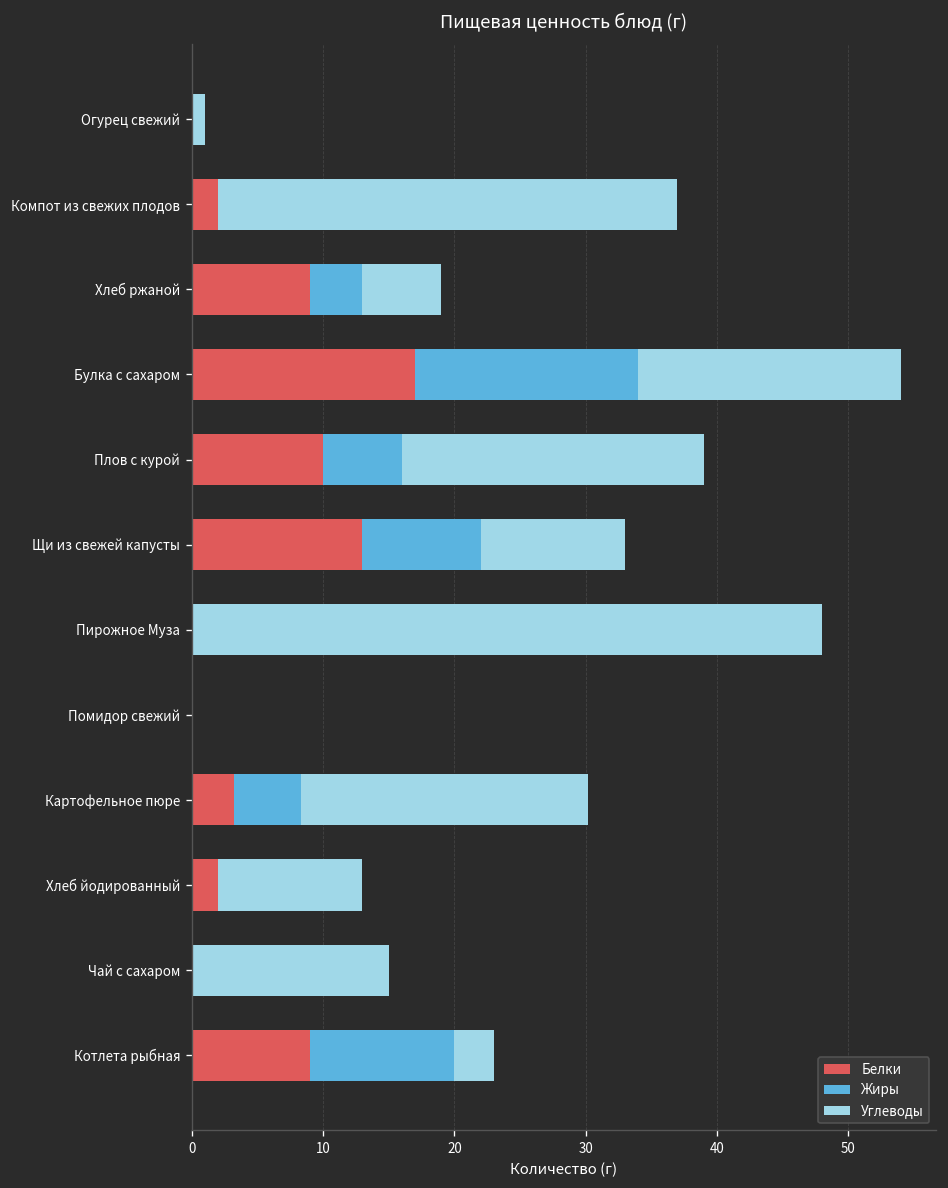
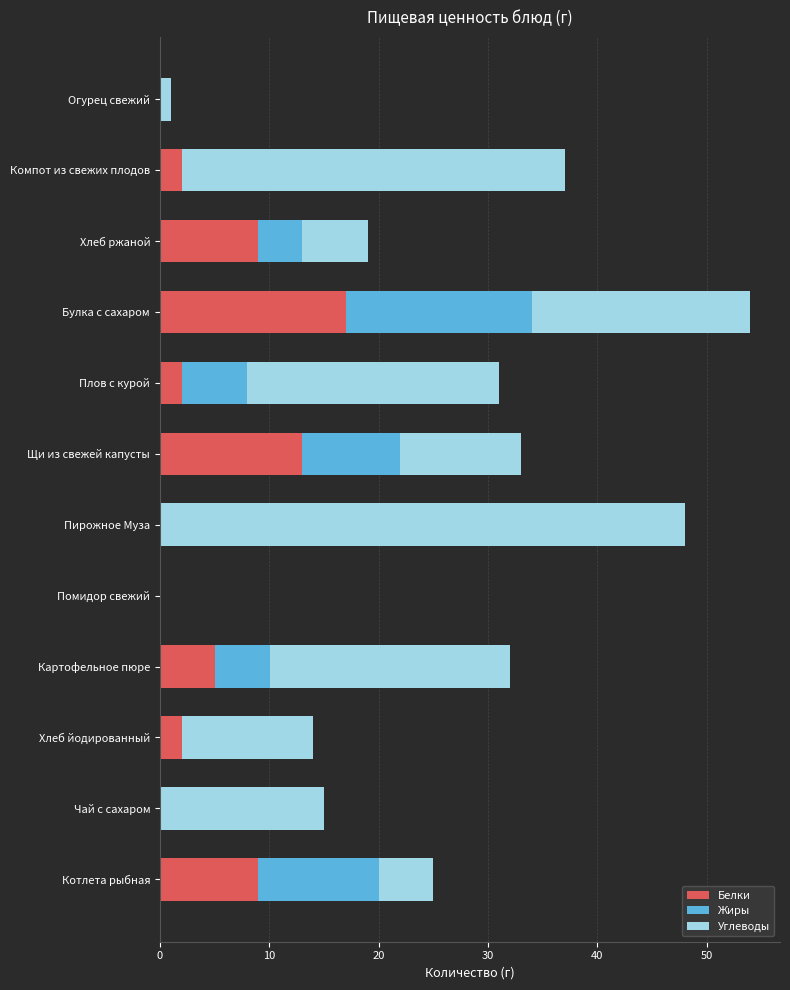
  {
    "Белки": {
      "Огурец свежий": 0.0,
      "Компот из свежих плодов": 2.0,
      "Хлеб ржаной": 9.0,
      "Булка с сахаром": 17.0,
-     "Плов с курой": 10,
+     "Плов с курой": 2,
      "Щи из свежей капусты": 13.0,
      "Пирожное Муза": 0.0,
      "Помидор свежий": 0.0,
-     "Картофельное пюре": 3.2,
+     "Картофельное пюре": 5.0,
      "Хлеб йодированный": 2.0,
      "Чай с сахаром": 0.0,
      "Котлета рыбная": 9.0
    },
    "Жиры": {
      "Огурец свежий": 0.0,
      "Компот из свежих плодов": 0.0,
      "Хлеб ржаной": 4.0,
      "Булка с сахаром": 17.0,
      "Плов с курой": 6.0,
      "Щи из свежей капусты": 9.0,
      "Пирожное Муза": 0.0,
      "Помидор свежий": 0.0,
      "Картофельное пюре": 5.1,
      "Хлеб йодированный": 0.0,
      "Чай с сахаром": 0.0,
      "Котлета рыбная": 11.0
    },
    "Углеводы": {
      "Огурец свежий": 1,
      "Компот из свежих плодов": 35,
      "Хлеб ржаной": 6,
      "Булка с сахаром": 20,
      "Плов с курой": 23,
      "Щи из свежей капусты": 11,
      "Пирожное Муза": 48,
      "Помидор свежий": 0,
      "Картофельное пюре": 22,
-     "Хлеб йодированный": 11,
+     "Хлеб йодированный": 12,
      "Чай с сахаром": 15,
-     "Котлета рыбная": 3
+     "Котлета рыбная": 5
    }
  }
